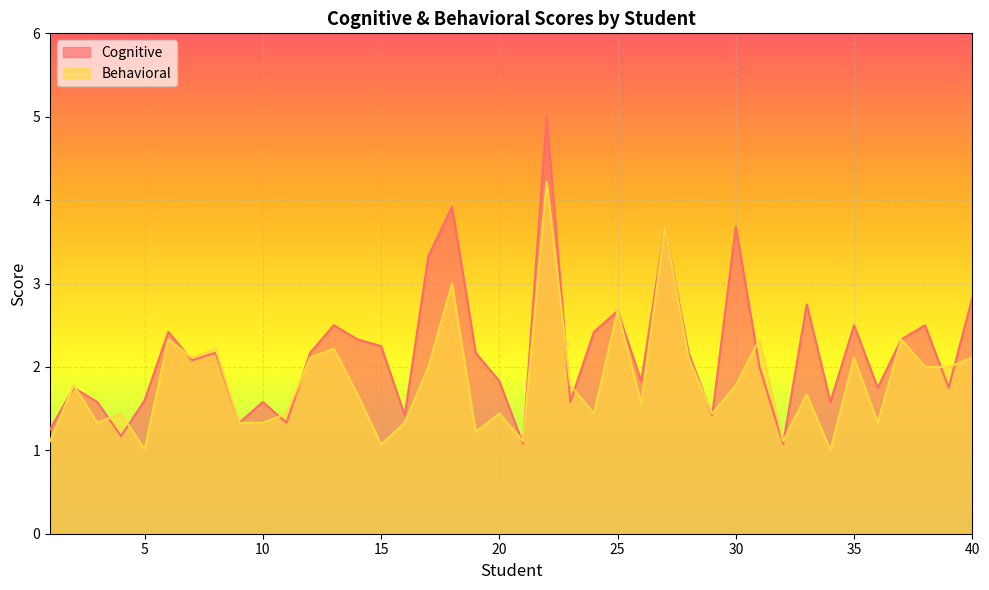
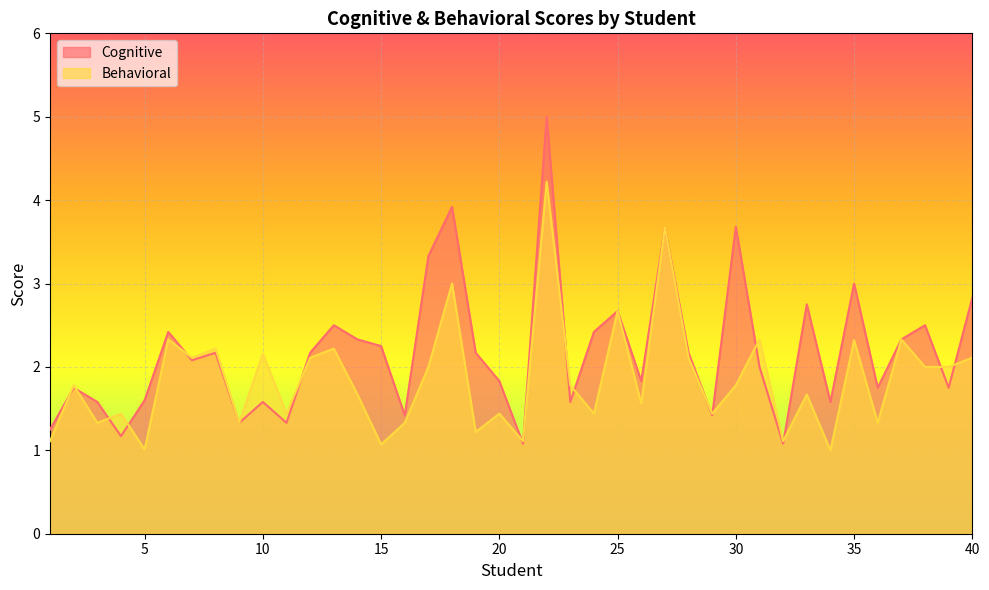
  {
    "Cognitive": {
      "5": 1.6,
      "10": 1.6,
      "15": 2.3,
      "20": 1.8,
      "30": 3.7,
-     "35": 2.5,
+     "35": 3.0,
      "40": 2.8
    },
    "Behavioral": {
      "5": 1.0,
-     "10": 1.3,
+     "10": 2.2,
      "15": 1.1,
      "20": 1.4,
      "30": 1.8,
-     "35": 2.1,
+     "35": 2.3,
      "40": 2.1
    }
  }
